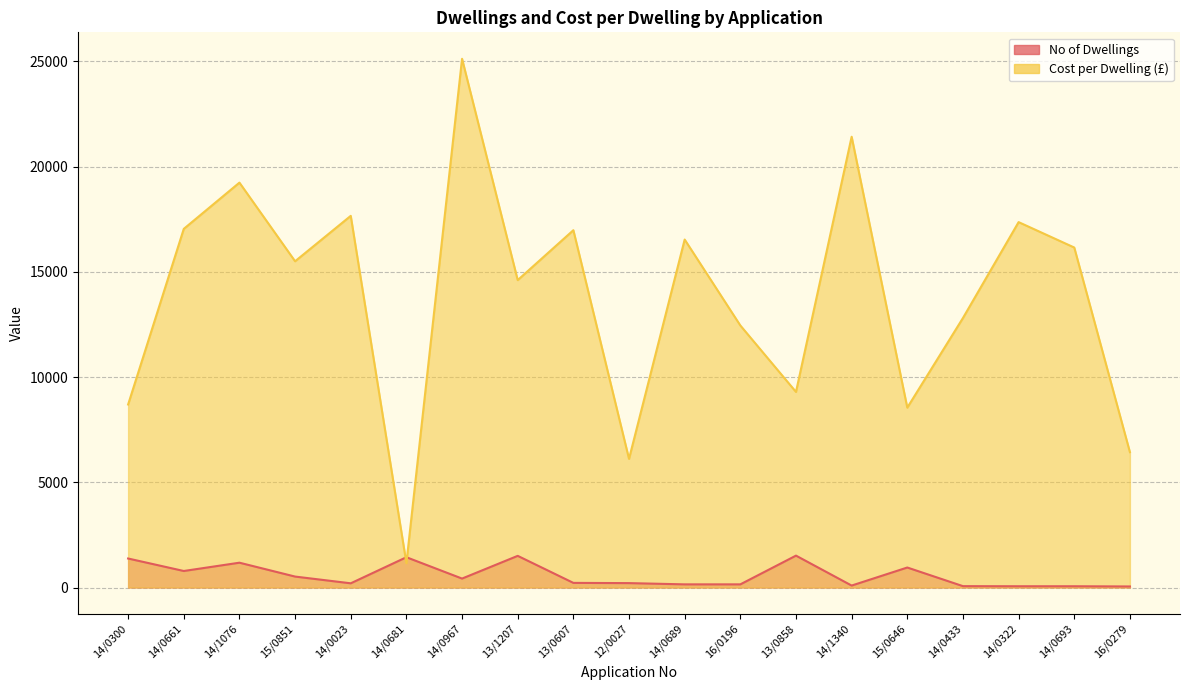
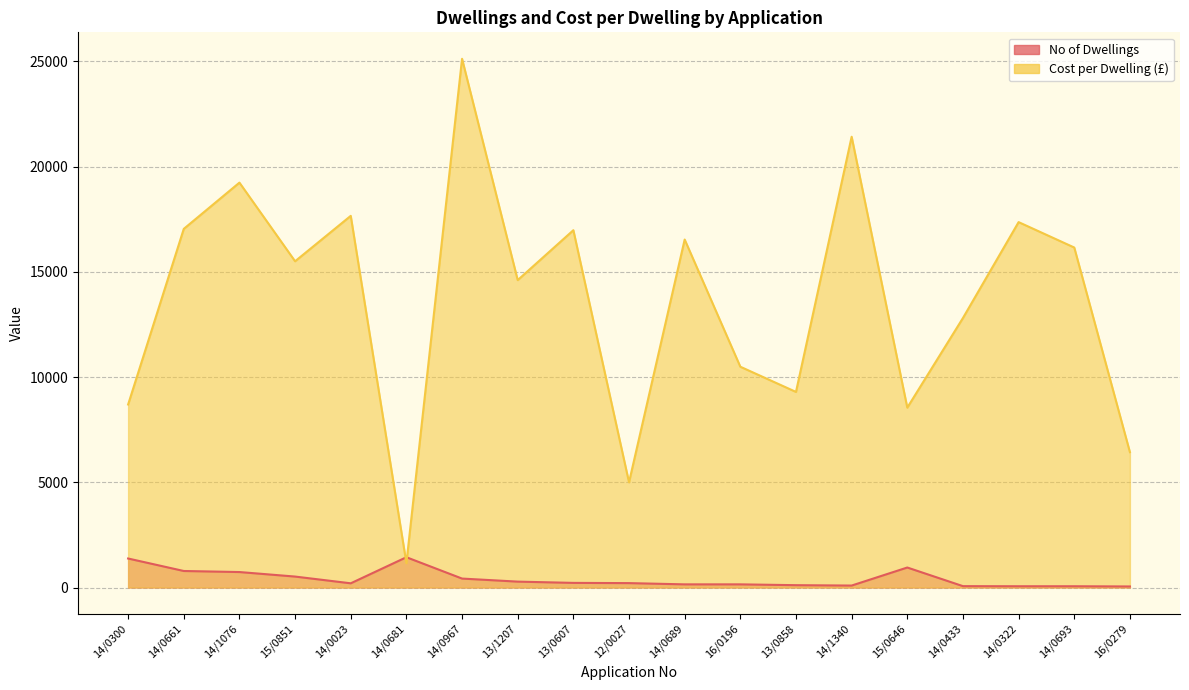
  {
    "No of Dwellings": {
      "14/0300": 1400,
      "14/0661": 800,
-     "14/1076": 1200,
+     "14/1076": 700,
      "15/0851": 500,
      "14/0023": 200,
      "14/0681": 1400,
      "14/0967": 400,
-     "13/1207": 1500,
+     "13/1207": 300,
      "13/0607": 200,
      "12/0027": 200,
      "14/0689": 200,
      "16/0196": 200,
-     "13/0858": 1500,
+     "13/0858": 100,
      "14/1340": 100,
      "15/0646": 1000,
      "14/0433": 100,
      "14/0322": 100,
      "14/0693": 100,
      "16/0279": 100
    },
    "Cost per Dwelling (£)": {
      "14/0300": 8700,
      "14/0661": 17000,
      "14/1076": 19200,
      "15/0851": 15500,
      "14/0023": 17700,
      "14/0681": 1200,
      "14/0967": 25100,
      "13/1207": 14600,
      "13/0607": 17000,
-     "12/0027": 6100,
+     "12/0027": 5000,
      "14/0689": 16500,
-     "16/0196": 12400,
+     "16/0196": 10500,
      "13/0858": 9300,
      "14/1340": 21400,
      "15/0646": 8500,
      "14/0433": 12800,
      "14/0322": 17400,
      "14/0693": 16200,
      "16/0279": 6400
    }
  }
